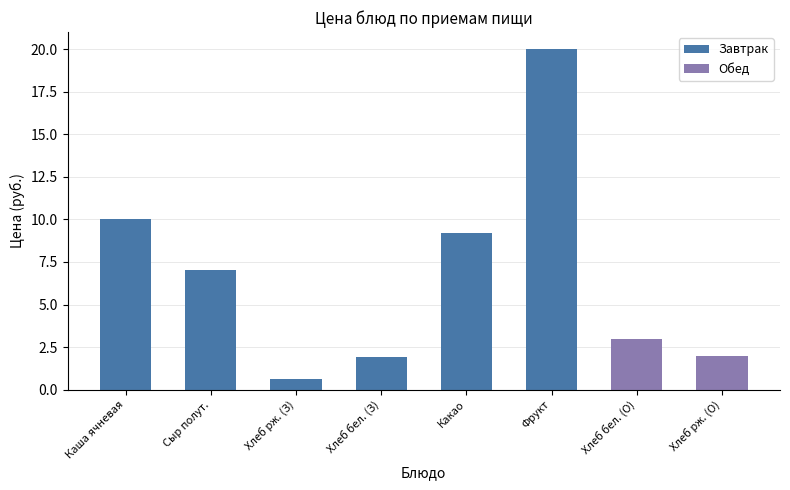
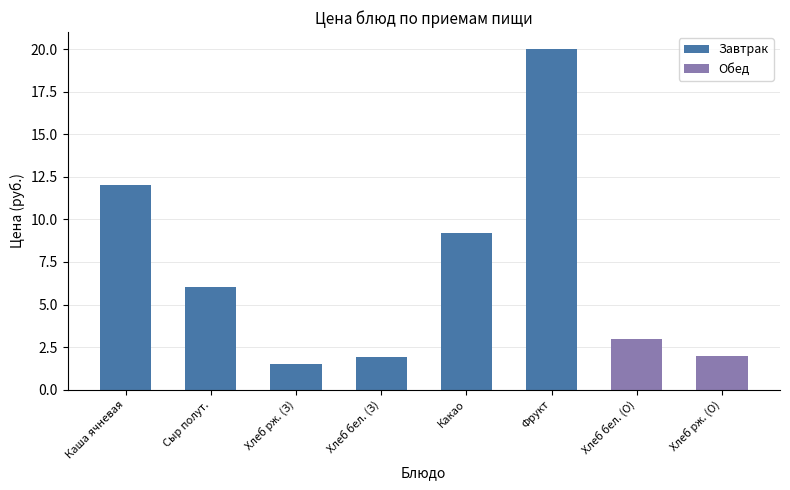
  {
-   "Каша ячневая": 10,
-   "Сыр полут.": 7,
-   "Хлеб рж. (З)": 0.6,
+   "Каша ячневая": 12,
+   "Сыр полут.": 6,
+   "Хлеб рж. (З)": 1.5,
    "Хлеб бел. (З)": 1.9,
    "Какао": 9.2,
    "Фрукт": 20.0,
    "Хлеб бел. (О)": 3.0,
    "Хлеб рж. (О)": 2.0
  }
